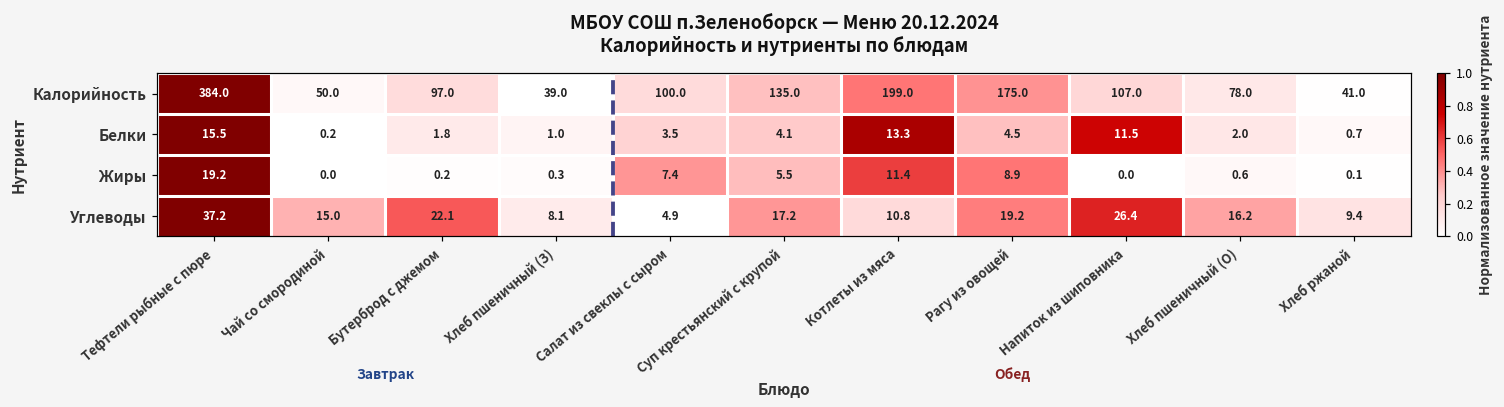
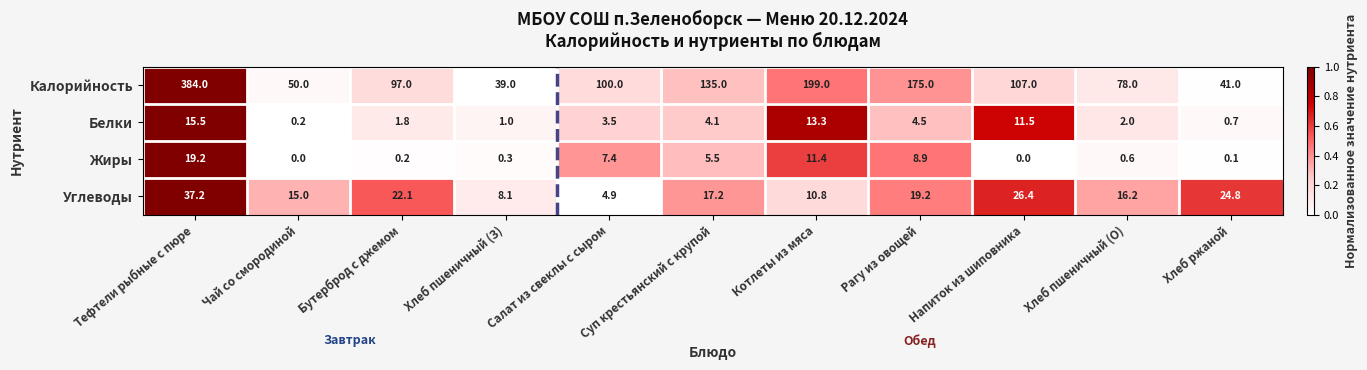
  {
    "Калорийность": {
      "Тефтели рыбные с пюре": 384.0,
      "Чай со смородиной": 50.0,
      "Бутерброд с джемом": 97.0,
      "Хлеб пшеничный (З)": 39.0,
      "Салат из свеклы с сыром": 100.0,
      "Суп крестьянский с крупой": 135.0,
      "Котлеты из мяса": 199.0,
      "Рагу из овощей": 175.0,
      "Напиток из шиповника": 107.0,
      "Хлеб пшеничный (О)": 78.0,
      "Хлеб ржаной": 41.0
    },
    "Белки": {
      "Тефтели рыбные с пюре": 15.5,
      "Чай со смородиной": 0.2,
      "Бутерброд с джемом": 1.8,
      "Хлеб пшеничный (З)": 1.0,
      "Салат из свеклы с сыром": 3.5,
      "Суп крестьянский с крупой": 4.1,
      "Котлеты из мяса": 13.3,
      "Рагу из овощей": 4.5,
      "Напиток из шиповника": 11.5,
      "Хлеб пшеничный (О)": 2.0,
      "Хлеб ржаной": 0.7
    },
    "Жиры": {
      "Тефтели рыбные с пюре": 19.2,
      "Чай со смородиной": 0.0,
      "Бутерброд с джемом": 0.2,
      "Хлеб пшеничный (З)": 0.3,
      "Салат из свеклы с сыром": 7.4,
      "Суп крестьянский с крупой": 5.5,
      "Котлеты из мяса": 11.4,
      "Рагу из овощей": 8.9,
      "Напиток из шиповника": 0.0,
      "Хлеб пшеничный (О)": 0.6,
      "Хлеб ржаной": 0.1
    },
    "Углеводы": {
      "Тефтели рыбные с пюре": 37.2,
      "Чай со смородиной": 15.0,
      "Бутерброд с джемом": 22.1,
      "Хлеб пшеничный (З)": 8.1,
      "Салат из свеклы с сыром": 4.9,
      "Суп крестьянский с крупой": 17.2,
      "Котлеты из мяса": 10.8,
      "Рагу из овощей": 19.2,
      "Напиток из шиповника": 26.4,
      "Хлеб пшеничный (О)": 16.2,
-     "Хлеб ржаной": 9.4
+     "Хлеб ржаной": 24.8
    }
  }
